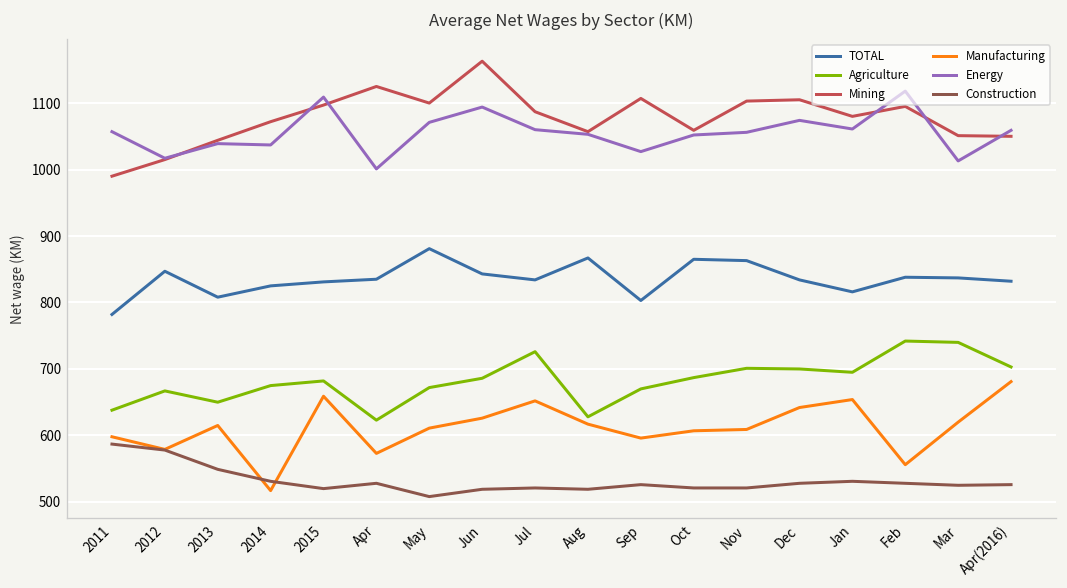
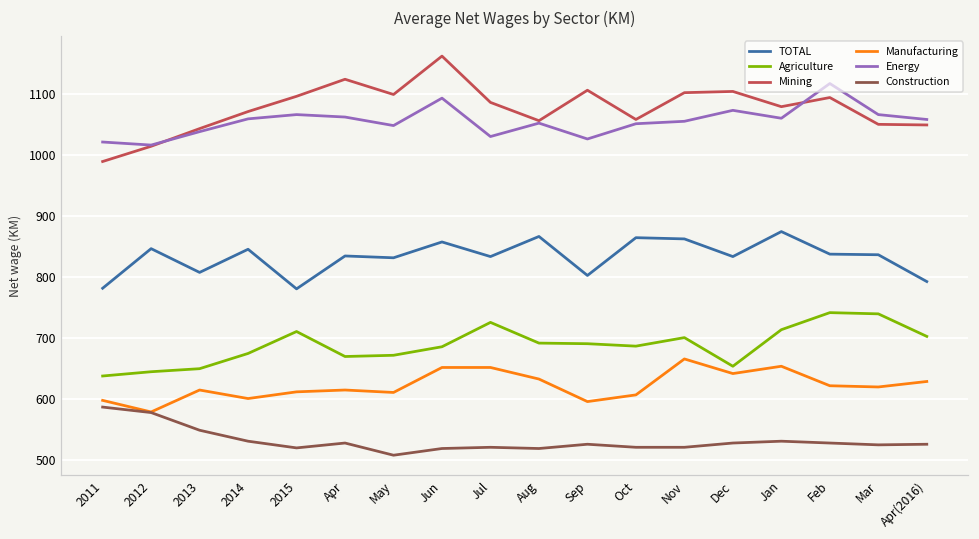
  {
    "TOTAL": {
      "2011": 780,
      "2012": 850,
      "2013": 810,
-     "2014": 830,
-     "2015": 830,
+     "2014": 850,
+     "2015": 780,
      "Apr": 840,
-     "May": 880,
-     "Jun": 840,
+     "May": 830,
+     "Jun": 860,
      "Jul": 830,
      "Aug": 870,
      "Sep": 800,
      "Oct": 870,
      "Nov": 860,
      "Dec": 830,
-     "Jan": 820,
+     "Jan": 880,
      "Feb": 840,
      "Mar": 840,
-     "Apr(2016)": 830
+     "Apr(2016)": 790
    },
    "Agriculture": {
      "2011": 640,
-     "2012": 670,
+     "2012": 650,
      "2013": 650,
      "2014": 680,
-     "2015": 680,
-     "Apr": 620,
+     "2015": 710,
+     "Apr": 670,
      "May": 670,
      "Jun": 690,
      "Jul": 730,
-     "Aug": 630,
-     "Sep": 670,
+     "Aug": 690,
+     "Sep": 690,
      "Oct": 690,
      "Nov": 700,
-     "Dec": 700,
-     "Jan": 700,
+     "Dec": 650,
+     "Jan": 710,
      "Feb": 740,
      "Mar": 740,
      "Apr(2016)": 700
    },
    "Manufacturing": {
      "2011": 600,
      "2013": 620,
-     "2014": 520,
-     "2015": 660,
-     "Apr": 570,
+     "2014": 600,
+     "2015": 610,
+     "Apr": 620,
      "May": 610,
-     "Jun": 630,
+     "Jun": 650,
      "Jul": 650,
-     "Aug": 620,
+     "Aug": 630,
      "Sep": 600,
      "Oct": 610,
-     "Nov": 610,
+     "Nov": 670,
      "Dec": 640,
      "Jan": 650,
-     "Feb": 560,
+     "Feb": 620,
      "Mar": 620,
-     "Apr(2016)": 680
+     "Apr(2016)": 630
    },
    "Energy": {
-     "2011": 1060,
+     "2011": 1020,
      "2013": 1040,
-     "2014": 1040,
-     "2015": 1110,
-     "Apr": 1000,
-     "May": 1070,
+     "2014": 1060,
+     "2015": 1070,
+     "Apr": 1060,
+     "May": 1050,
      "Jun": 1090,
-     "Jul": 1060,
+     "Jul": 1030,
      "Sep": 1030,
      "Oct": 1050,
      "Nov": 1060,
      "Dec": 1070,
      "Jan": 1060,
-     "Mar": 1010,
+     "Mar": 1070,
      "Apr(2016)": 1060
    }
  }
